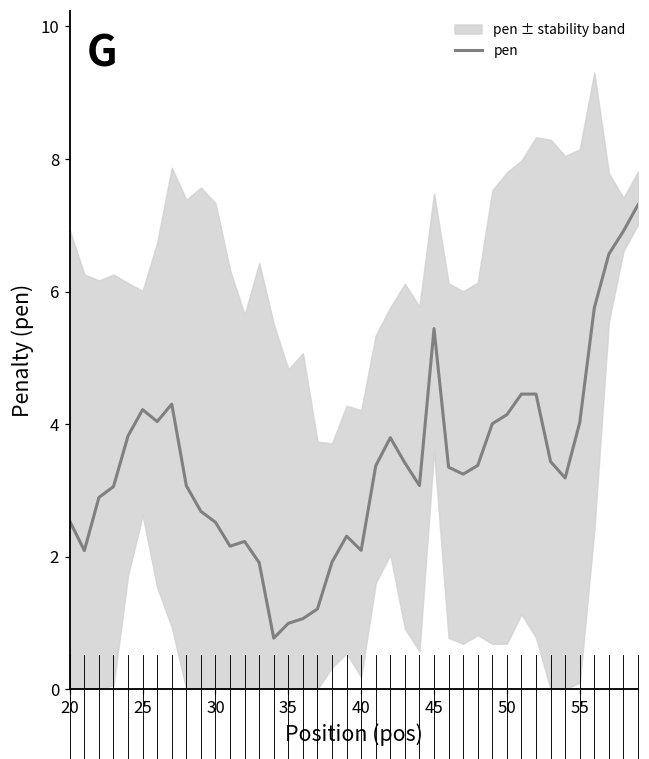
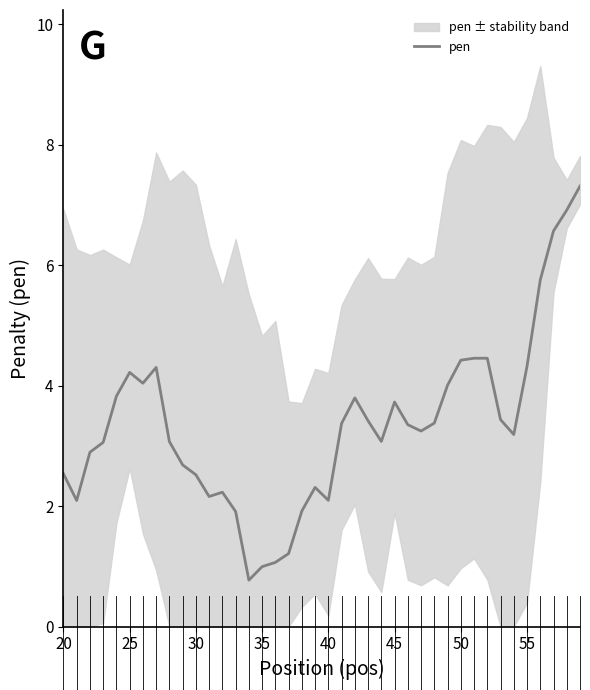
  {
    "pen": {
      "20": 2.5,
      "25": 4.2,
      "30": 2.5,
      "35": 1.0,
      "40": 2.1,
-     "45": 5.4,
-     "50": 4.1,
-     "55": 4.0
+     "45": 3.7,
+     "50": 4.4,
+     "55": 4.3
    },
    "pen ± stability band": {
      "20": 6.9,
      "30": 7.3,
      "35": 4.8
    }
  }
